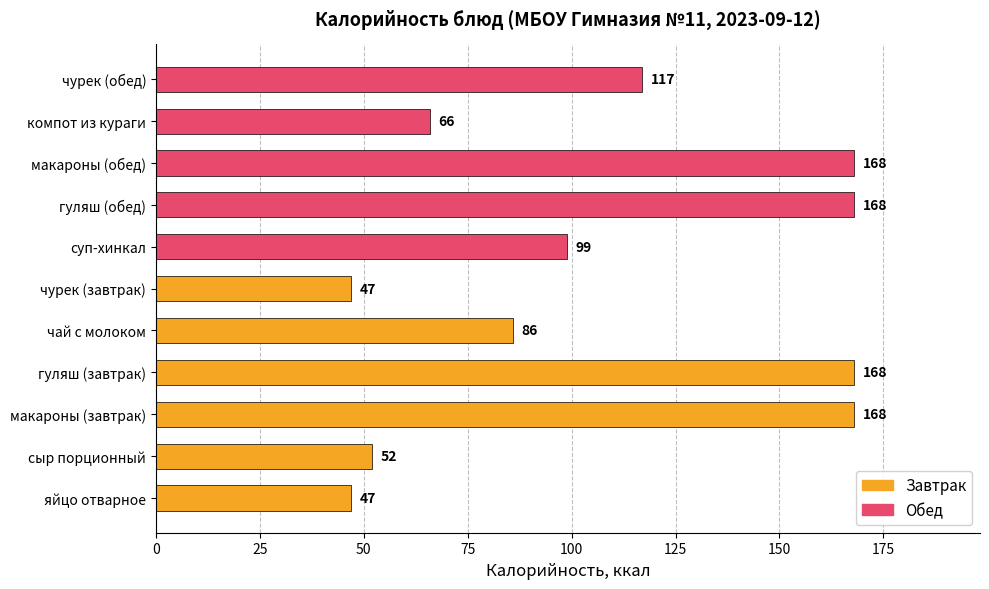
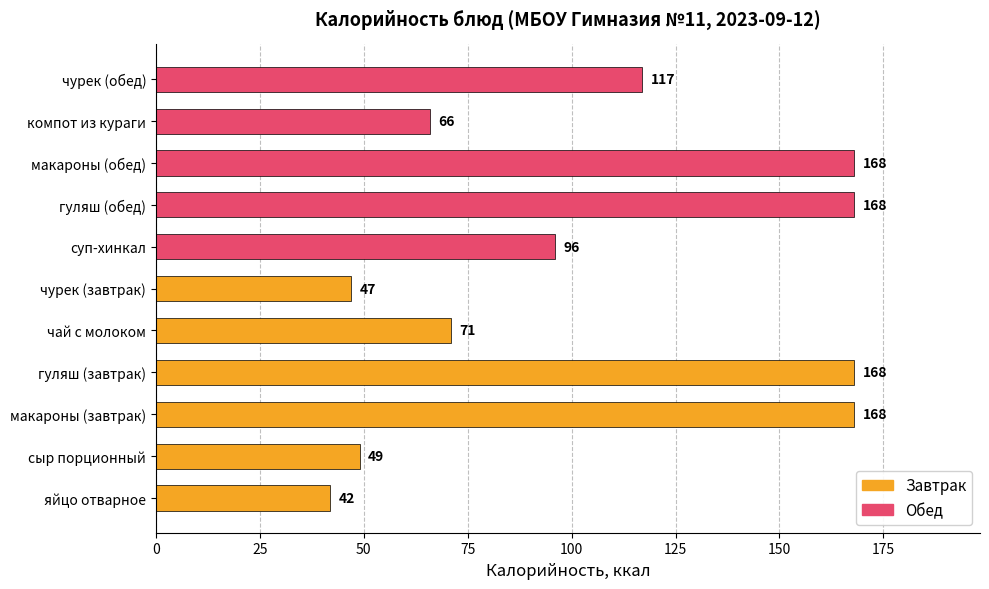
  {
    "чурек (обед)": 117,
    "компот из кураги": 66,
    "макароны (обед)": 168,
    "гуляш (обед)": 168,
-   "суп-хинкал": 99,
+   "суп-хинкал": 96,
    "чурек (завтрак)": 47,
-   "чай с молоком": 86,
+   "чай с молоком": 71,
    "гуляш (завтрак)": 168,
    "макароны (завтрак)": 168,
-   "сыр порционный": 52,
-   "яйцо отварное": 47
+   "сыр порционный": 49,
+   "яйцо отварное": 42
  }
